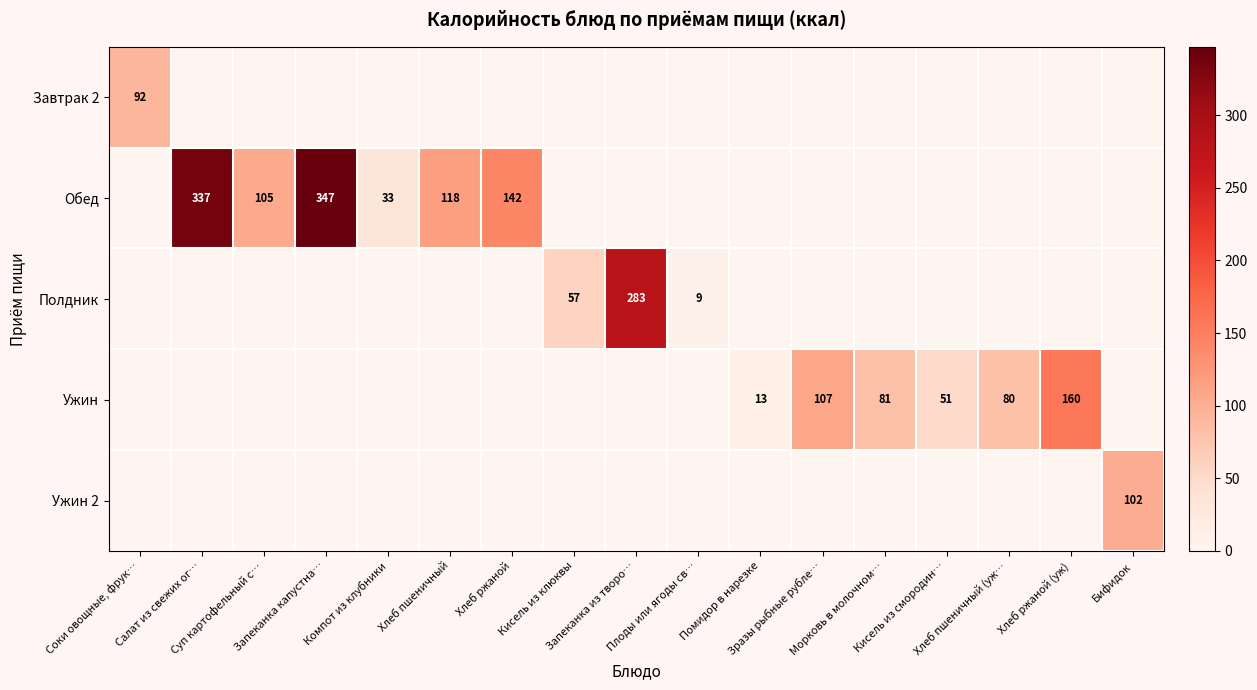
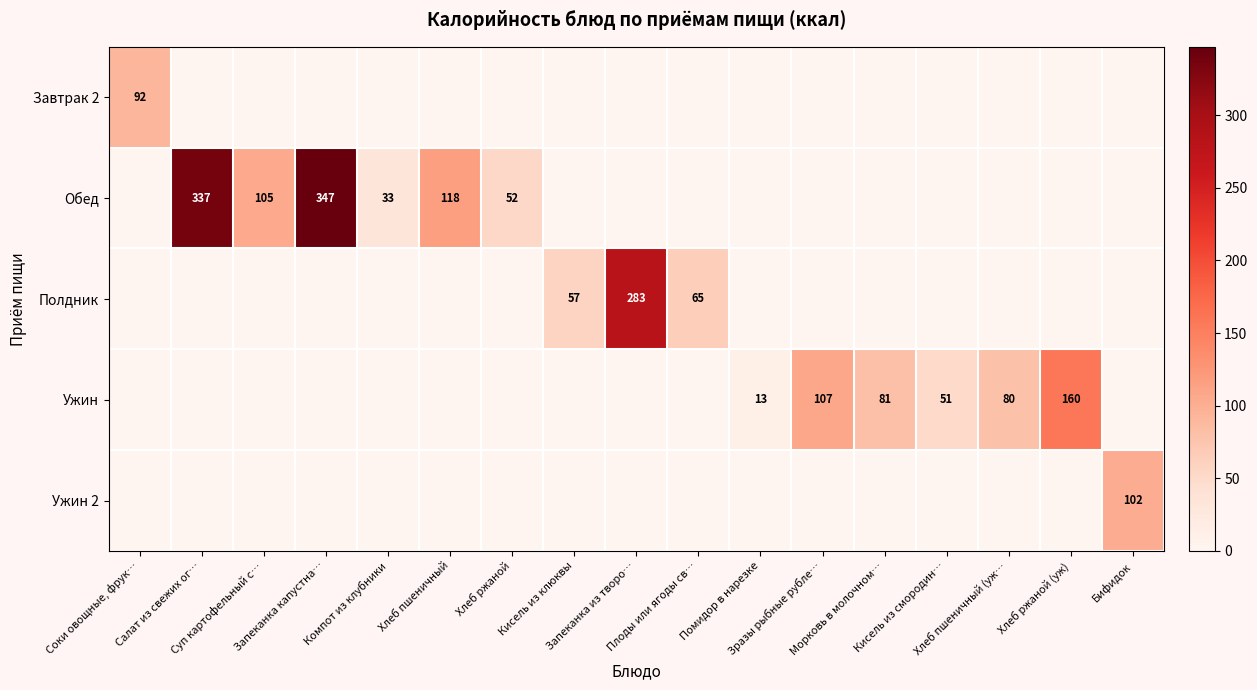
  {
    "Завтрак 2": {
      "Соки овощные, фрук…": 92
    },
    "Обед": {
      "Салат из свежих ог…": 337,
      "Суп картофельный с…": 105,
      "Запеканка капустна…": 347,
      "Компот из клубники": 33,
      "Хлеб пшеничный": 118,
-     "Хлеб ржаной": 142
+     "Хлеб ржаной": 52
    },
    "Полдник": {
      "Кисель из клюквы": 57,
      "Запеканка из творо…": 283,
-     "Плоды или ягоды св…": 9
+     "Плоды или ягоды св…": 65
    },
    "Ужин": {
      "Помидор в нарезке": 13,
      "Зразы рыбные рубле…": 107,
      "Морковь в молочном…": 81,
      "Кисель из смородин…": 51,
      "Хлеб пшеничный (уж…": 80,
      "Хлеб ржаной (уж)": 160
    },
    "Ужин 2": {
      "Бифидок": 102
    }
  }
